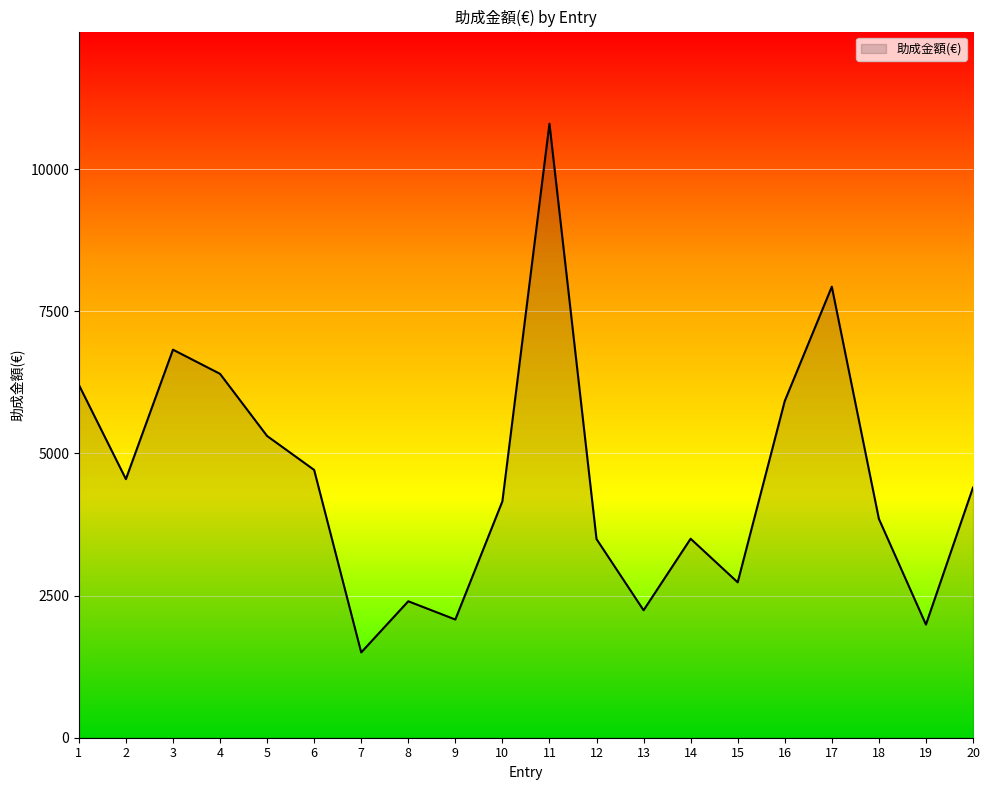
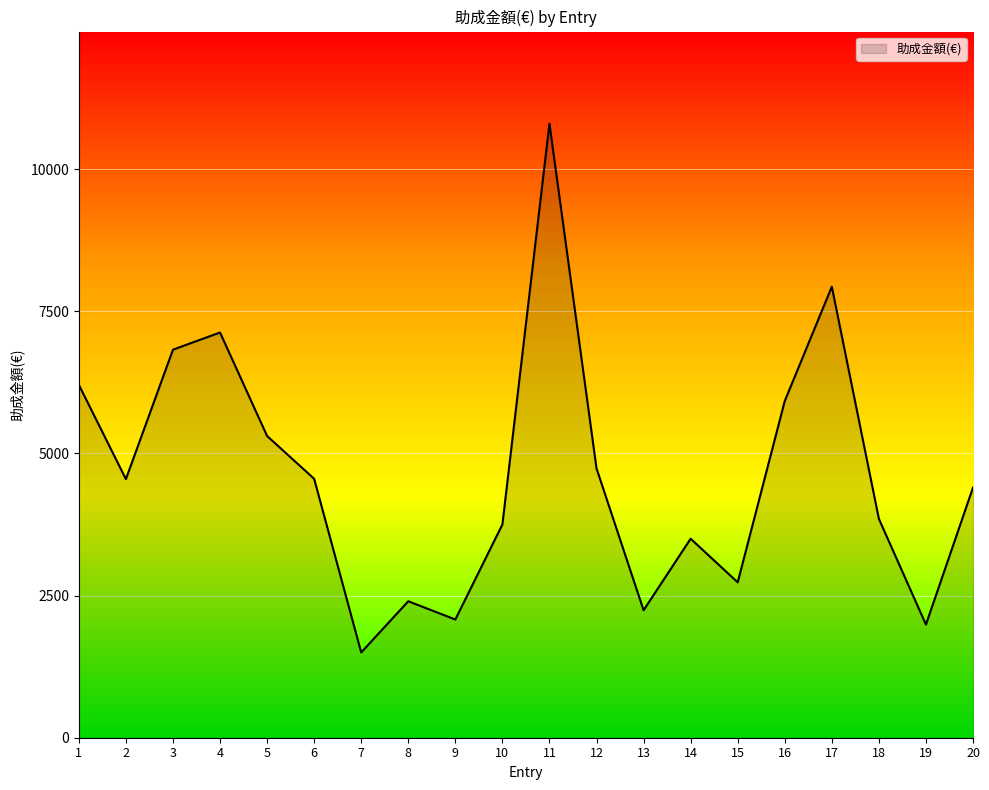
  {
    "1": 6200,
    "2": 4500,
    "3": 6800,
-   "4": 6400,
+   "4": 7100,
    "5": 5300,
-   "6": 4700,
+   "6": 4600,
    "7": 1500,
    "8": 2400,
    "9": 2100,
-   "10": 4200,
+   "10": 3800,
    "11": 10800,
-   "12": 3500,
+   "12": 4700,
    "13": 2200,
    "14": 3500,
    "15": 2700,
    "16": 5900,
    "17": 7900,
    "18": 3900,
    "19": 2000,
    "20": 4400
  }
